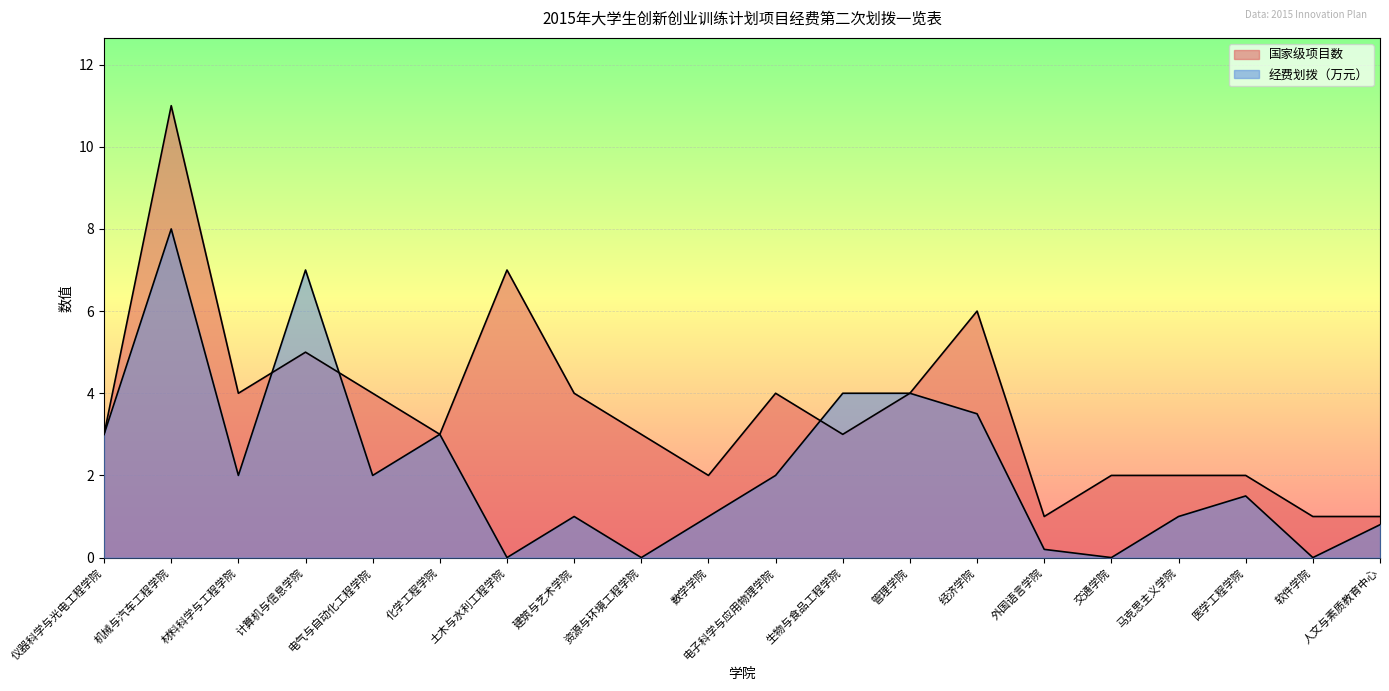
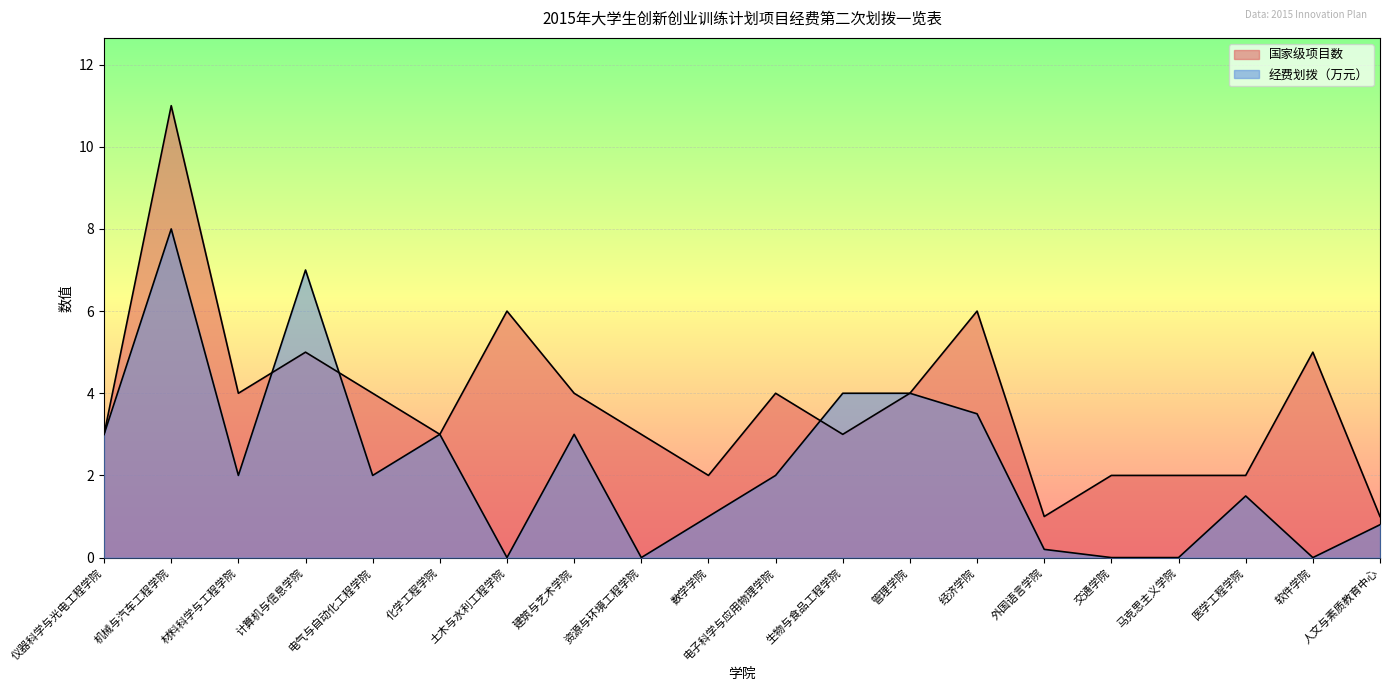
  {
    "国家级项目数": {
      "机械与汽车工程学院": 11,
      "材料科学与工程学院": 4,
      "计算机与信息学院": 5,
      "电气与自动化工程学院": 4,
-     "土木与水利工程学院": 7,
+     "土木与水利工程学院": 6,
      "建筑与艺术学院": 4,
      "资源与环境工程学院": 3,
      "数学学院": 2,
      "电子科学与应用物理学院": 4,
      "生物与食品工程学院": 3,
      "经济学院": 6,
      "外国语言学院": 1,
      "交通学院": 2,
      "马克思主义学院": 2,
      "医学工程学院": 2,
-     "软件学院": 1,
+     "软件学院": 5,
      "人文与素质教育中心": 1
    },
    "经费划拨（万元）": {
      "机械与汽车工程学院": 8,
      "材料科学与工程学院": 2,
      "计算机与信息学院": 7,
      "电气与自动化工程学院": 2,
      "土木与水利工程学院": 0,
-     "建筑与艺术学院": 1,
+     "建筑与艺术学院": 3,
      "资源与环境工程学院": 0,
      "数学学院": 1,
      "电子科学与应用物理学院": 2,
      "生物与食品工程学院": 4,
      "经济学院": 3.5,
      "外国语言学院": 0.2,
      "交通学院": 0,
-     "马克思主义学院": 1,
+     "马克思主义学院": 0,
      "医学工程学院": 1.5,
      "软件学院": 0,
      "人文与素质教育中心": 0.8
    }
  }
